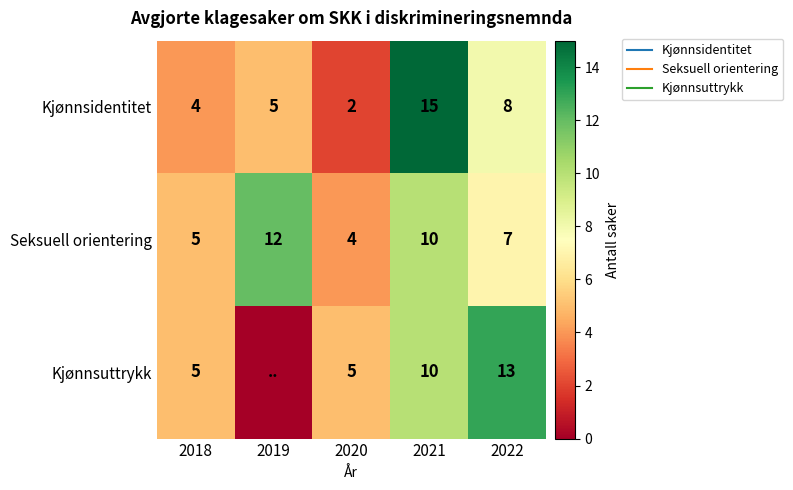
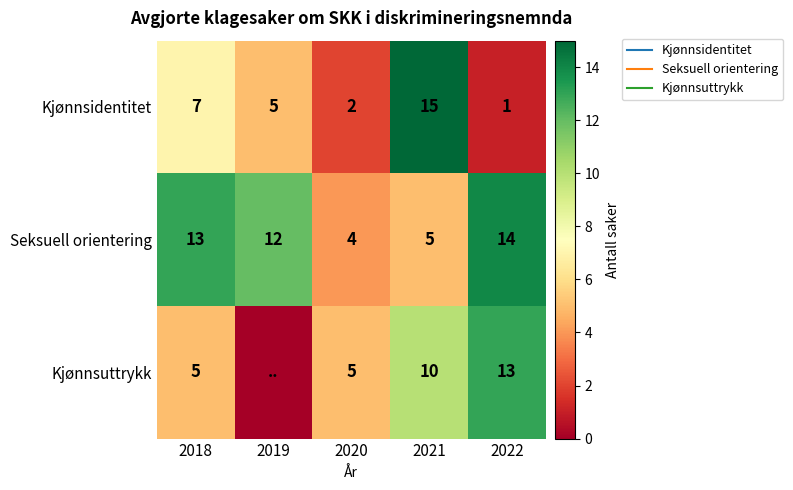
  {
    "Kjønnsidentitet": {
-     "2018": 4,
+     "2018": 7,
      "2019": 5,
      "2020": 2,
      "2021": 15,
-     "2022": 8
+     "2022": 1
    },
    "Seksuell orientering": {
-     "2018": 5,
+     "2018": 13,
      "2019": 12,
      "2020": 4,
-     "2021": 10,
-     "2022": 7
+     "2021": 5,
+     "2022": 14
    },
    "Kjønnsuttrykk": {
      "2018": 5,
      "2020": 5,
      "2021": 10,
      "2022": 13
    }
  }
